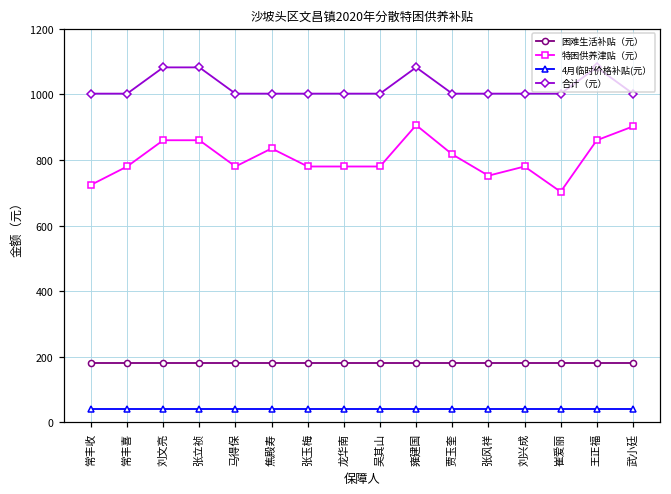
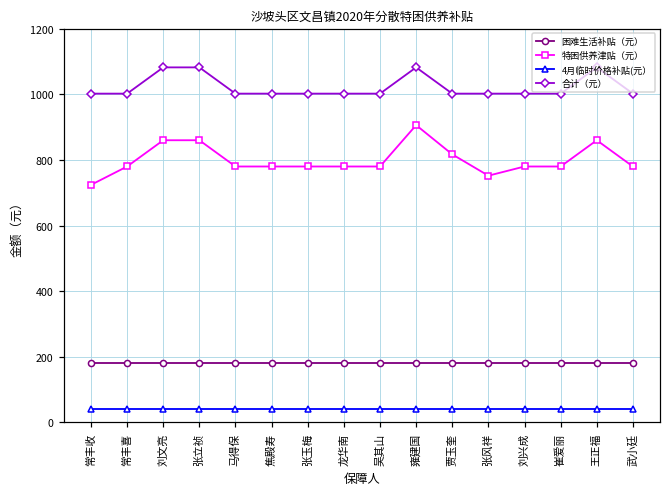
  {
    "困难生活补贴（元）": {
      "常丰收": 180,
      "常丰喜": 180,
      "刘文亮": 180,
      "张立祯": 180,
      "马得保": 180,
      "焦殿寿": 180,
      "张玉梅": 180,
      "龙华南": 180,
      "吴其山": 180,
      "雍建国": 180,
      "贾玉奎": 180,
      "张风祥": 180,
      "刘兴成": 180,
      "崔爱丽": 180,
      "王正福": 180,
      "武小廷": 180
    },
    "特困供养津贴（元）": {
      "常丰收": 720,
      "常丰喜": 780,
      "刘文亮": 860,
      "张立祯": 860,
      "马得保": 780,
-     "焦殿寿": 840,
+     "焦殿寿": 780,
      "张玉梅": 780,
      "龙华南": 780,
      "吴其山": 780,
      "雍建国": 910,
      "贾玉奎": 820,
      "张风祥": 750,
      "刘兴成": 780,
-     "崔爱丽": 700,
+     "崔爱丽": 780,
      "王正福": 860,
-     "武小廷": 900
+     "武小廷": 780
    },
    "4月临时价格补贴(元）": {
      "常丰收": 40,
      "常丰喜": 40,
      "刘文亮": 40,
      "张立祯": 40,
      "马得保": 40,
      "焦殿寿": 40,
      "张玉梅": 40,
      "龙华南": 40,
      "吴其山": 40,
      "雍建国": 40,
      "贾玉奎": 40,
      "张风祥": 40,
      "刘兴成": 40,
      "崔爱丽": 40,
      "王正福": 40,
      "武小廷": 40
    },
    "合计（元）": {
      "常丰收": 1000,
      "常丰喜": 1000,
      "刘文亮": 1080,
      "张立祯": 1080,
      "马得保": 1000,
      "焦殿寿": 1000,
      "张玉梅": 1000,
      "龙华南": 1000,
      "吴其山": 1000,
      "雍建国": 1080,
      "贾玉奎": 1000,
      "张风祥": 1000,
      "刘兴成": 1000
    }
  }
